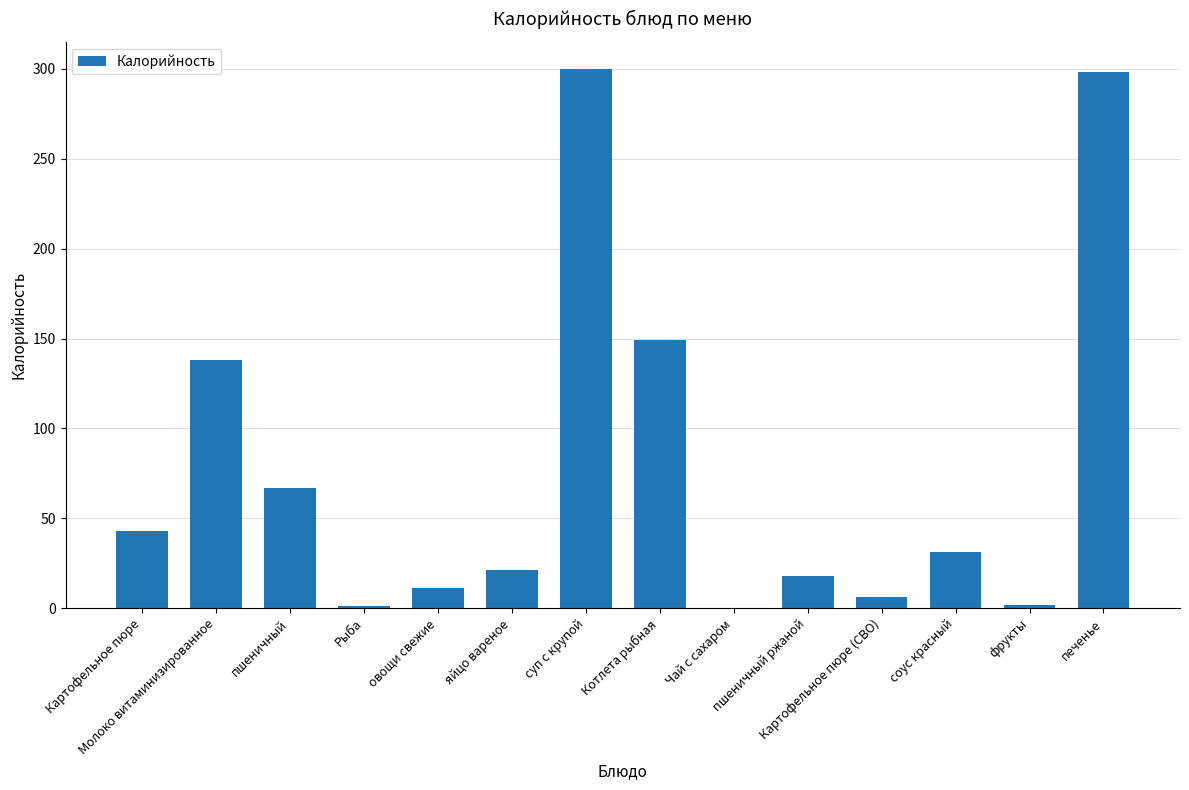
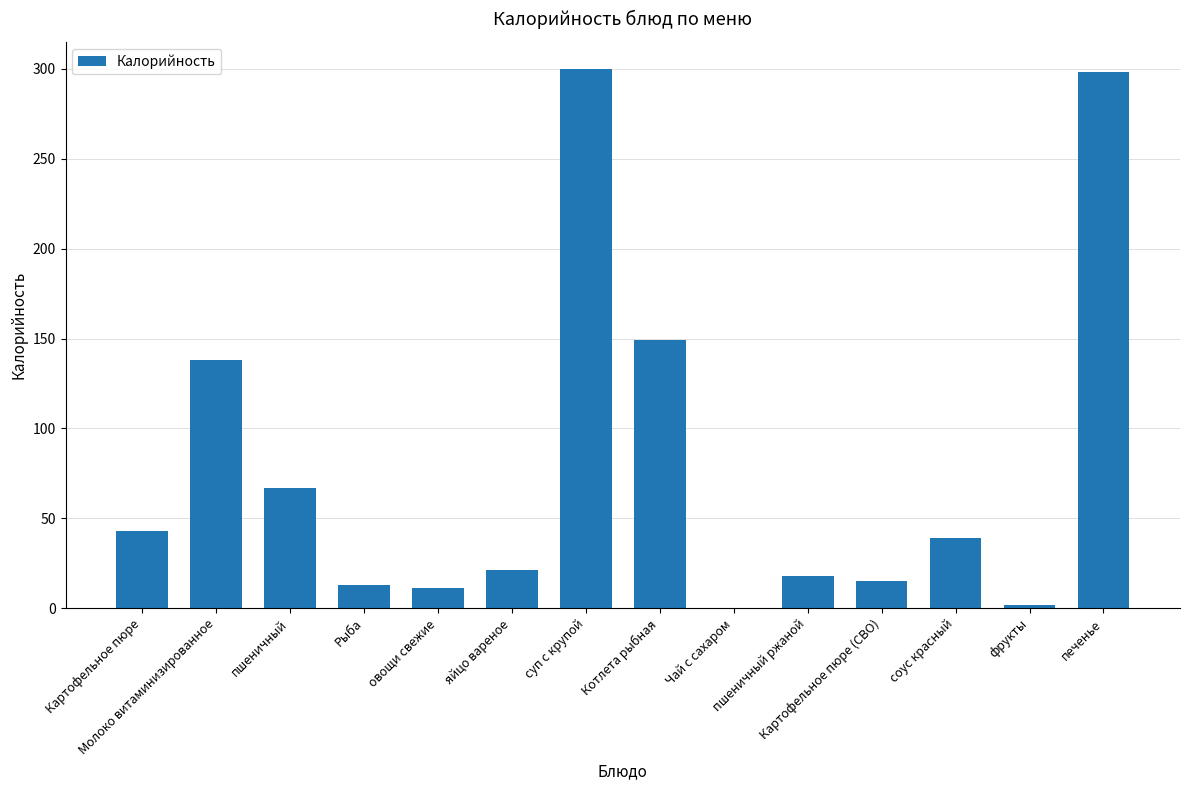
  {
    "Картофельное пюре": 43,
    "Молоко витаминизированное": 138,
    "пшеничный": 67,
-   "Рыба": 1,
+   "Рыба": 13,
    "овощи свежие": 11,
    "яйцо вареное": 21,
    "суп с крупой": 300,
    "Котлета рыбная": 149,
    "Чай с сахаром": 0,
    "пшеничный ржаной": 18,
-   "Картофельное пюре (СВО)": 6,
-   "соус красный": 31,
+   "Картофельное пюре (СВО)": 15,
+   "соус красный": 39,
    "фрукты": 2,
    "печенье": 298
  }
